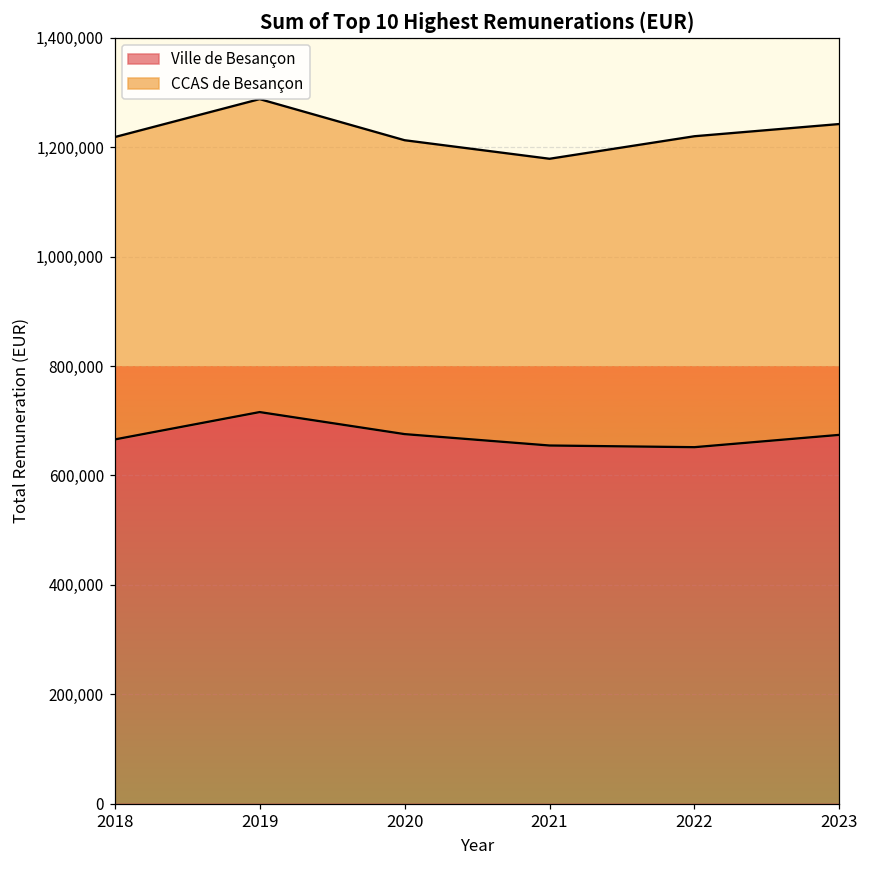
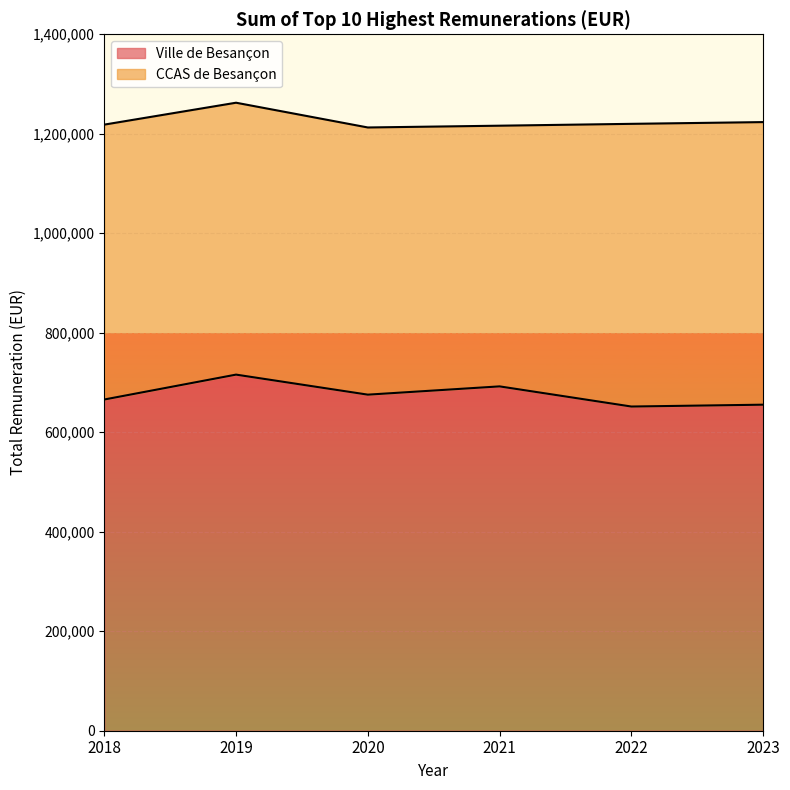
  {
    "Ville de Besançon": {
      "2018": "670,000",
      "2019": "720,000",
      "2020": "680,000",
-     "2021": "650,000",
+     "2021": "690,000",
      "2022": "650,000",
-     "2023": "670,000"
+     "2023": "660,000"
    },
    "CCAS de Besançon": {
      "2018": "550,000",
-     "2019": "570,000",
+     "2019": "550,000",
      "2020": "540,000",
      "2021": "520,000",
      "2022": "570,000",
      "2023": "570,000"
    }
  }
